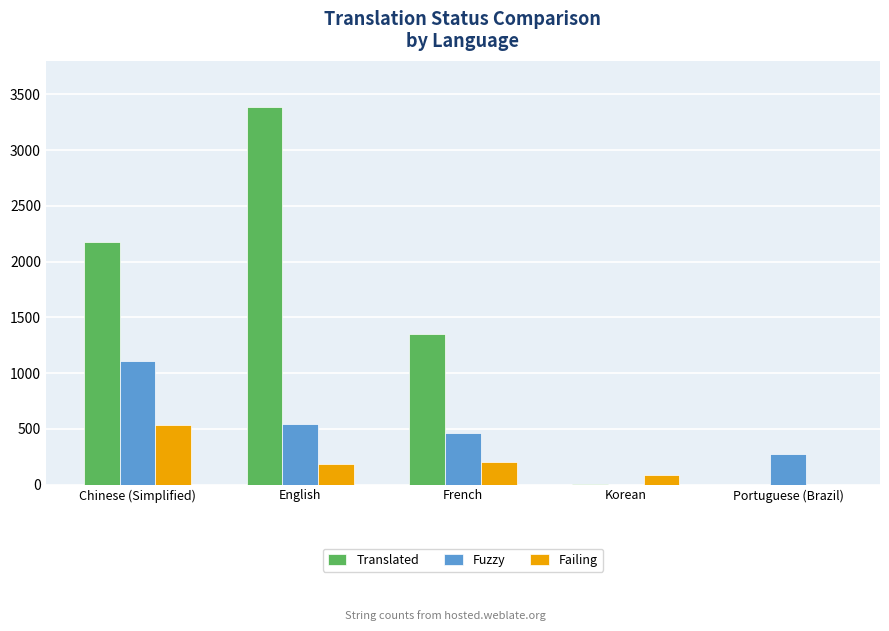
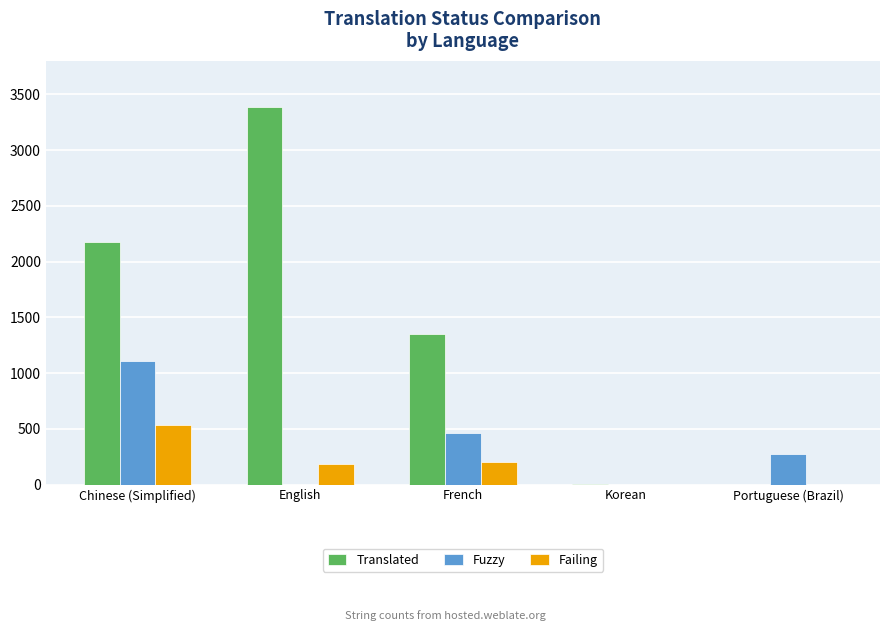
  {
    "Translated": {
      "Chinese (Simplified)": 2180,
      "English": 3390,
      "French": 1350,
      "Portuguese (Brazil)": 0
    },
    "Fuzzy": {
      "Chinese (Simplified)": 1110,
-     "English": 540,
+     "English": 0,
      "French": 460,
      "Korean": 0,
      "Portuguese (Brazil)": 280
    },
    "Failing": {
      "Chinese (Simplified)": 530,
      "English": 190,
      "French": 210,
-     "Korean": 90,
+     "Korean": 0,
      "Portuguese (Brazil)": 0
    }
  }
